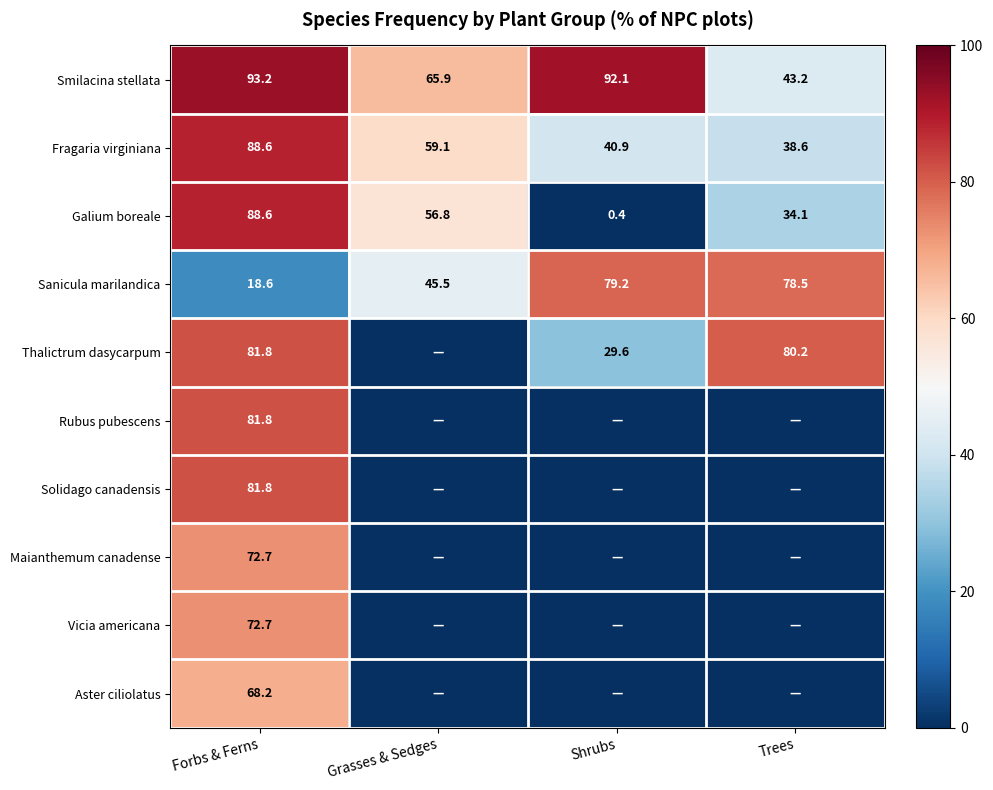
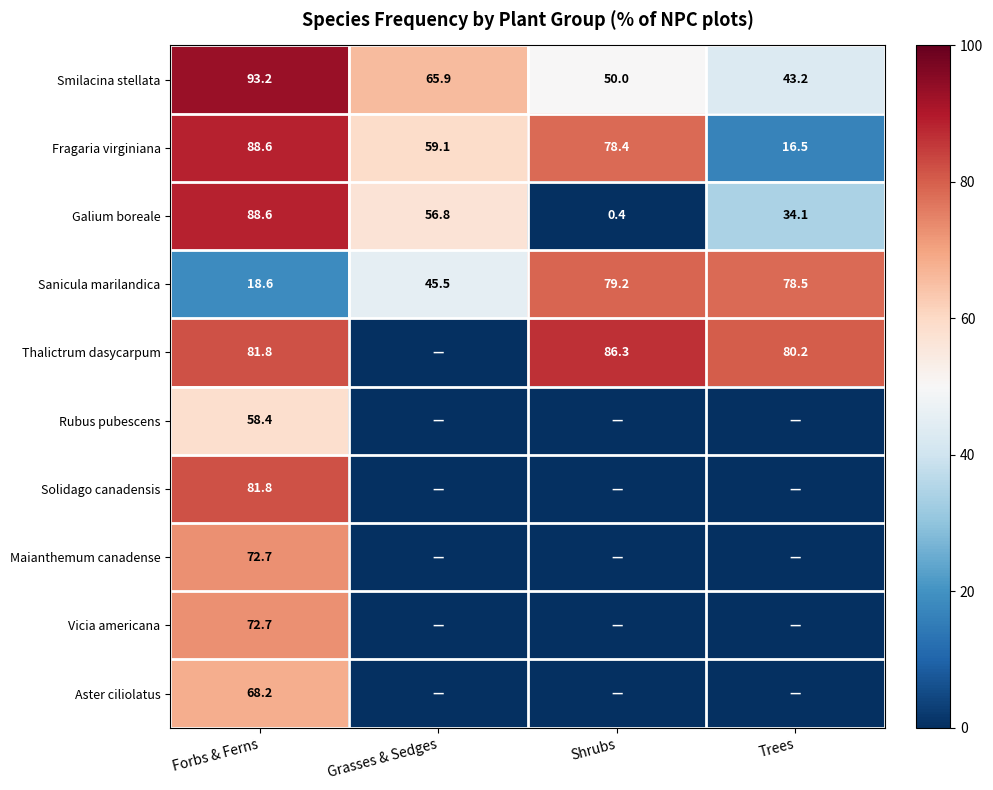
  {
    "Smilacina stellata": {
      "Forbs & Ferns": 93.2,
      "Grasses & Sedges": 65.9,
-     "Shrubs": 92.1,
+     "Shrubs": 50.0,
      "Trees": 43.2
    },
    "Fragaria virginiana": {
      "Forbs & Ferns": 88.6,
      "Grasses & Sedges": 59.1,
-     "Shrubs": 40.9,
-     "Trees": 38.6
+     "Shrubs": 78.4,
+     "Trees": 16.5
    },
    "Galium boreale": {
      "Forbs & Ferns": 88.6,
      "Grasses & Sedges": 56.8,
      "Shrubs": 0.4,
      "Trees": 34.1
    },
    "Sanicula marilandica": {
      "Forbs & Ferns": 18.6,
      "Grasses & Sedges": 45.5,
      "Shrubs": 79.2,
      "Trees": 78.5
    },
    "Thalictrum dasycarpum": {
      "Forbs & Ferns": 81.8,
-     "Shrubs": 29.6,
+     "Shrubs": 86.3,
      "Trees": 80.2
    },
    "Rubus pubescens": {
-     "Forbs & Ferns": 81.8
+     "Forbs & Ferns": 58.4
    },
    "Solidago canadensis": {
      "Forbs & Ferns": 81.8
    },
    "Maianthemum canadense": {
      "Forbs & Ferns": 72.7
    },
    "Vicia americana": {
      "Forbs & Ferns": 72.7
    },
    "Aster ciliolatus": {
      "Forbs & Ferns": 68.2
    }
  }
